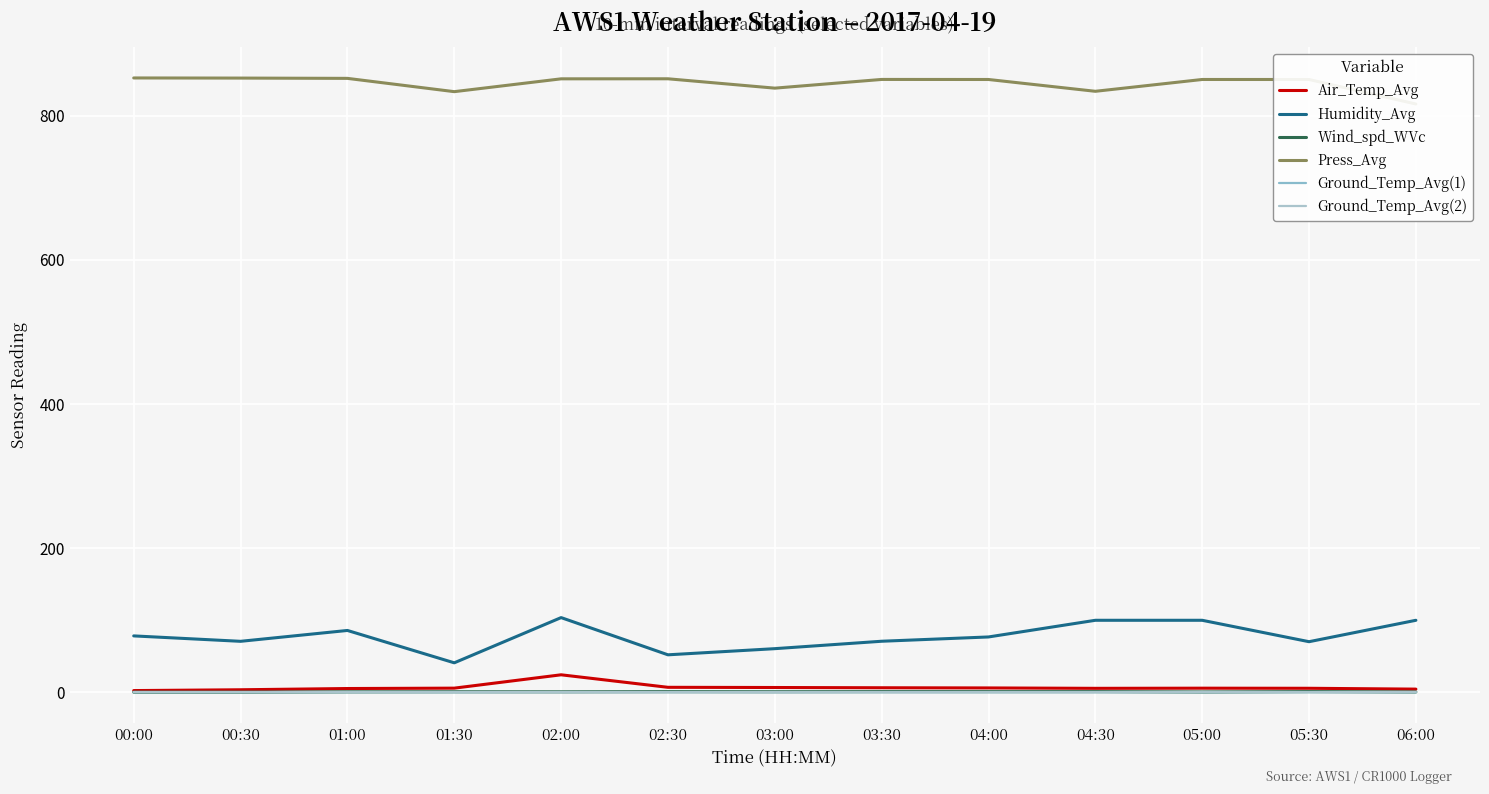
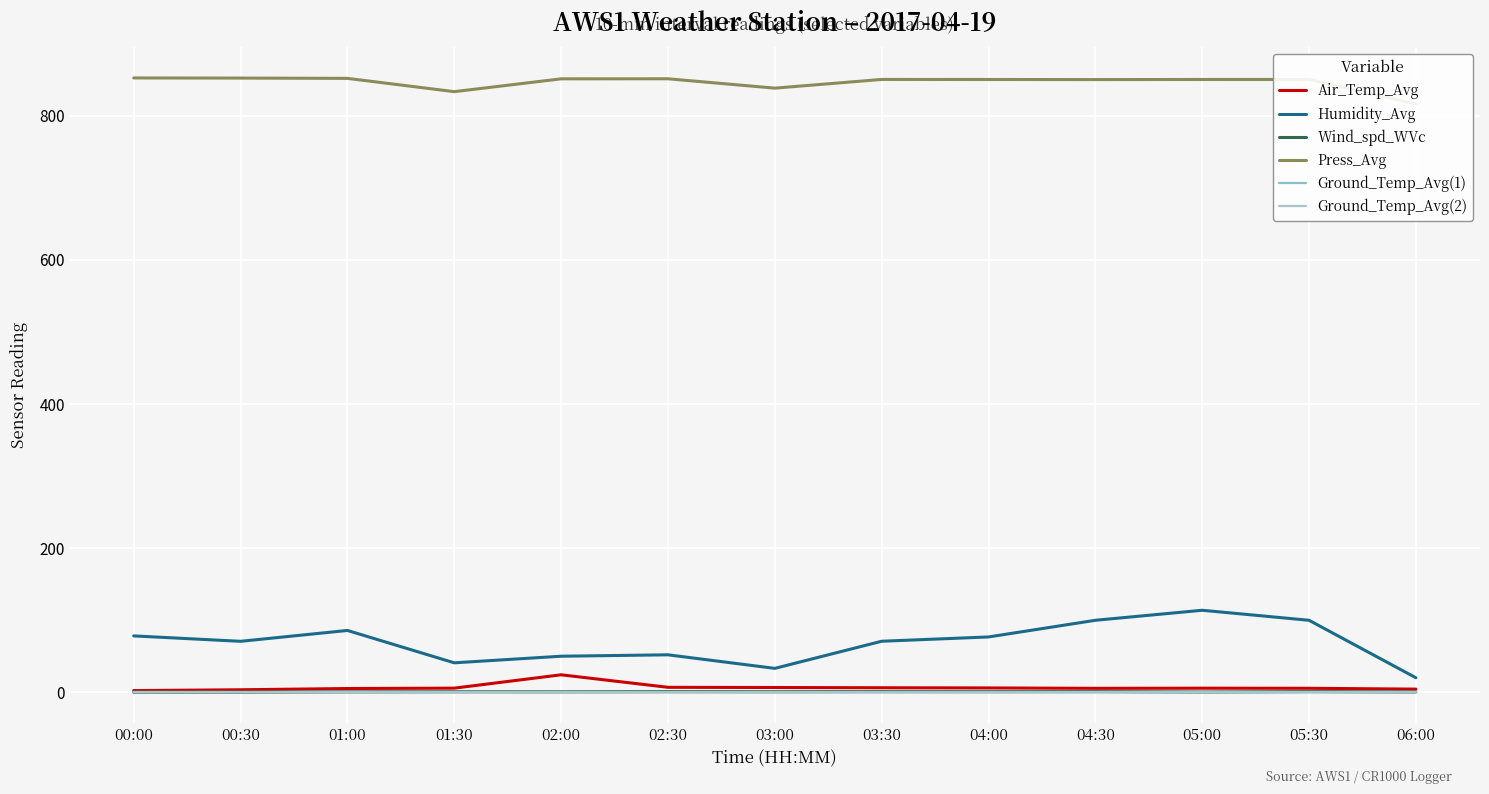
  {
    "Air_Temp_Avg": {
      "01:00": 10,
      "01:30": 10,
      "02:00": 20,
      "02:30": 10,
      "03:00": 10,
      "03:30": 10,
      "04:00": 10,
      "04:30": 10,
      "05:00": 10,
      "05:30": 10,
      "06:00": 0
    },
    "Humidity_Avg": {
      "00:00": 80,
      "00:30": 70,
      "01:00": 90,
      "01:30": 40,
-     "02:00": 100,
+     "02:00": 50,
      "02:30": 50,
-     "03:00": 60,
+     "03:00": 30,
      "03:30": 70,
      "04:00": 80,
      "04:30": 100,
-     "05:00": 100,
-     "05:30": 70,
-     "06:00": 100
+     "05:00": 110,
+     "05:30": 100,
+     "06:00": 20
    },
    "Ground_Temp_Avg(2)": {
      "01:00": 0,
      "01:30": 0,
      "02:00": 0,
      "02:30": 0,
      "03:00": 0,
      "03:30": 0,
      "04:00": 0,
      "04:30": 0,
      "05:00": 0,
      "05:30": 0,
      "06:00": 0
    },
    "Press_Avg": {
      "00:00": 850,
      "00:30": 850,
      "01:00": 850,
      "01:30": 830,
      "02:00": 850,
      "02:30": 850,
      "03:00": 840,
      "03:30": 850,
      "04:00": 850,
-     "04:30": 830,
+     "04:30": 850,
      "05:00": 850
    }
  }
